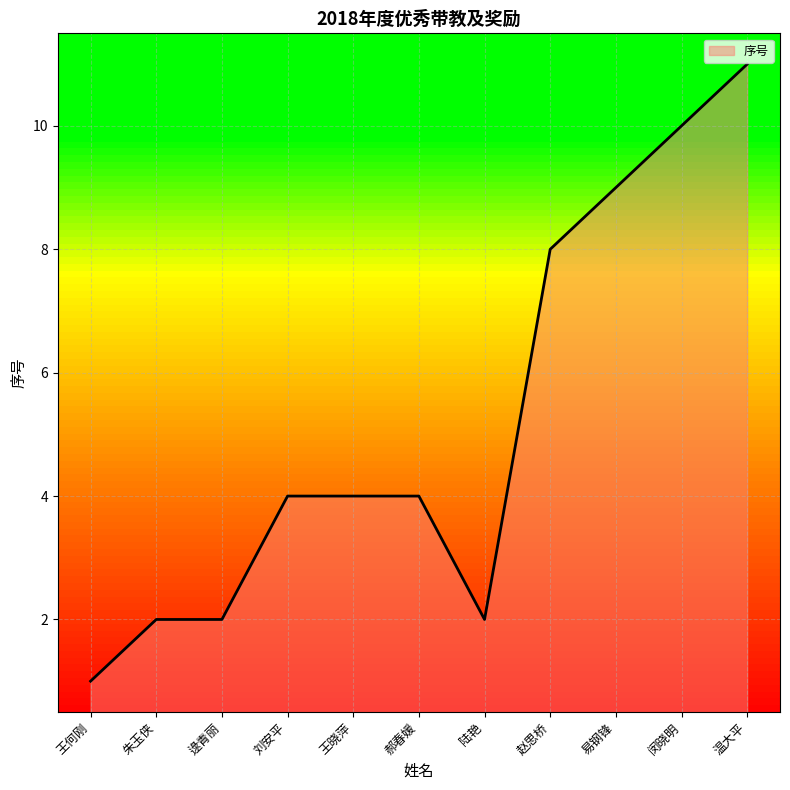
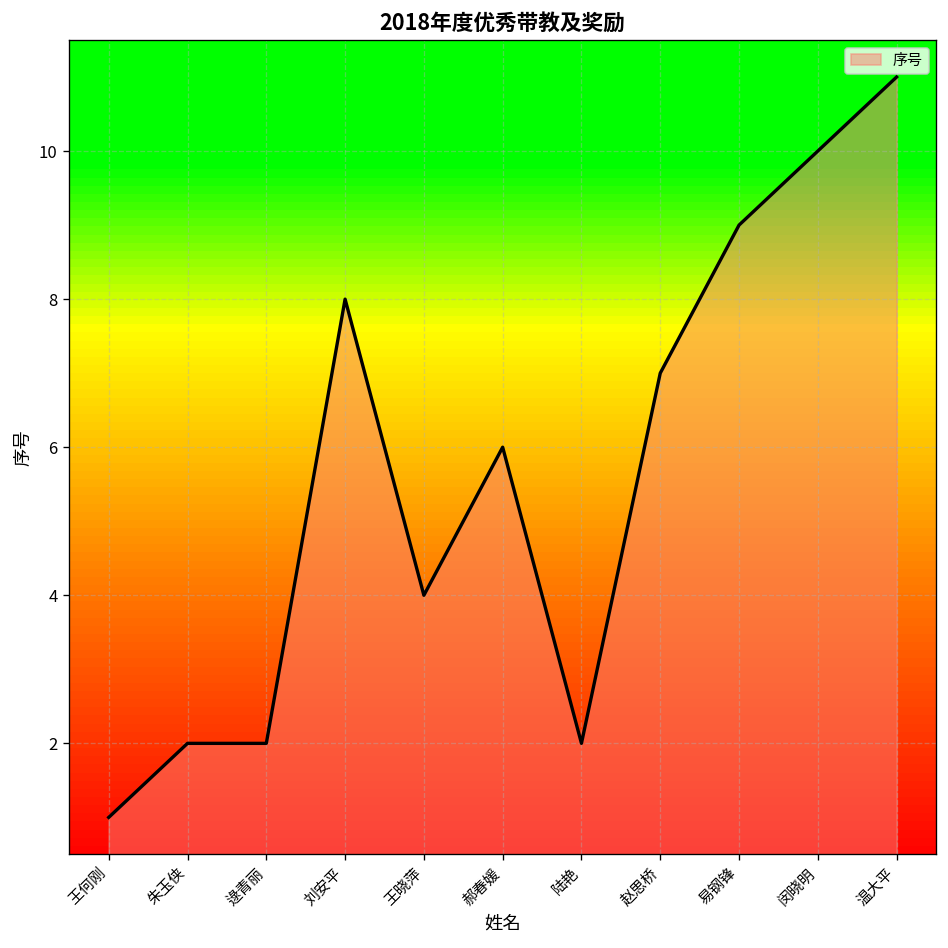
  {
    "王何刚": 1,
    "朱玉侠": 2,
    "逯青丽": 2,
-   "刘安平": 4,
+   "刘安平": 8,
    "王晓萍": 4,
-   "郝春媛": 4,
+   "郝春媛": 6,
    "陆艳": 2,
-   "赵思桥": 8,
+   "赵思桥": 7,
    "易钢锋": 9,
    "闵晓明": 10,
    "温大平": 11
  }
